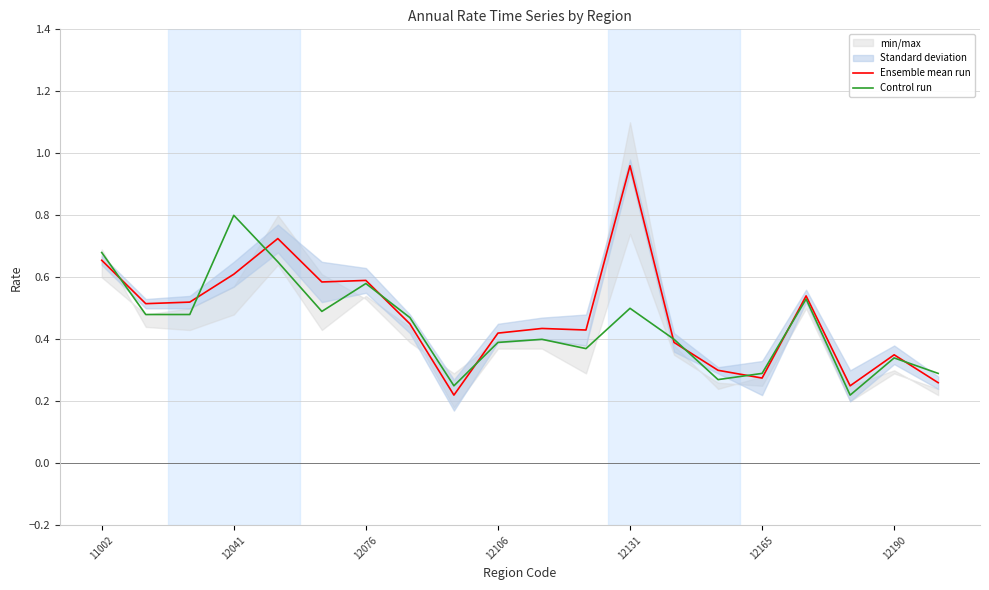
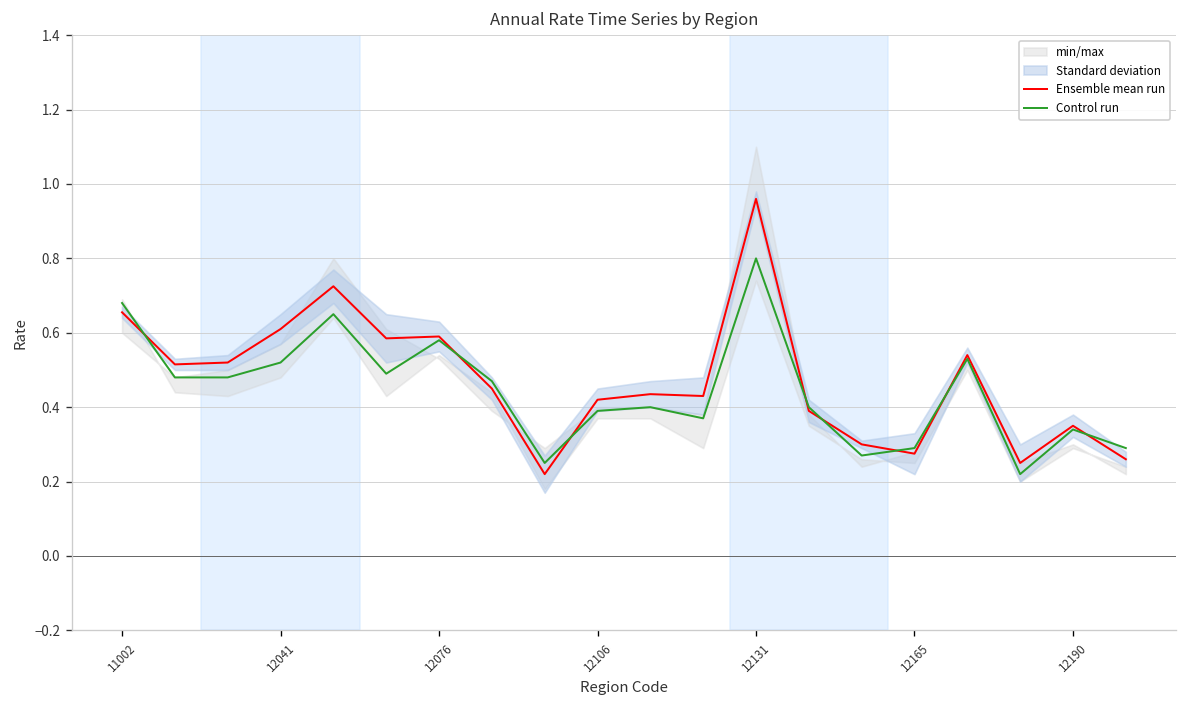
  {
    "Ensemble mean run": {
      "11002": 0.66,
      "12041": 0.61,
      "12076": 0.59,
      "12106": 0.42,
      "12131": 0.96,
      "12190": 0.35
    },
    "Control run": {
      "11002": 0.68,
-     "12041": 0.80,
+     "12041": 0.52,
      "12076": 0.58,
      "12106": 0.39,
-     "12131": 0.5,
+     "12131": 0.8,
      "12165": 0.29,
      "12190": 0.34
    }
  }
